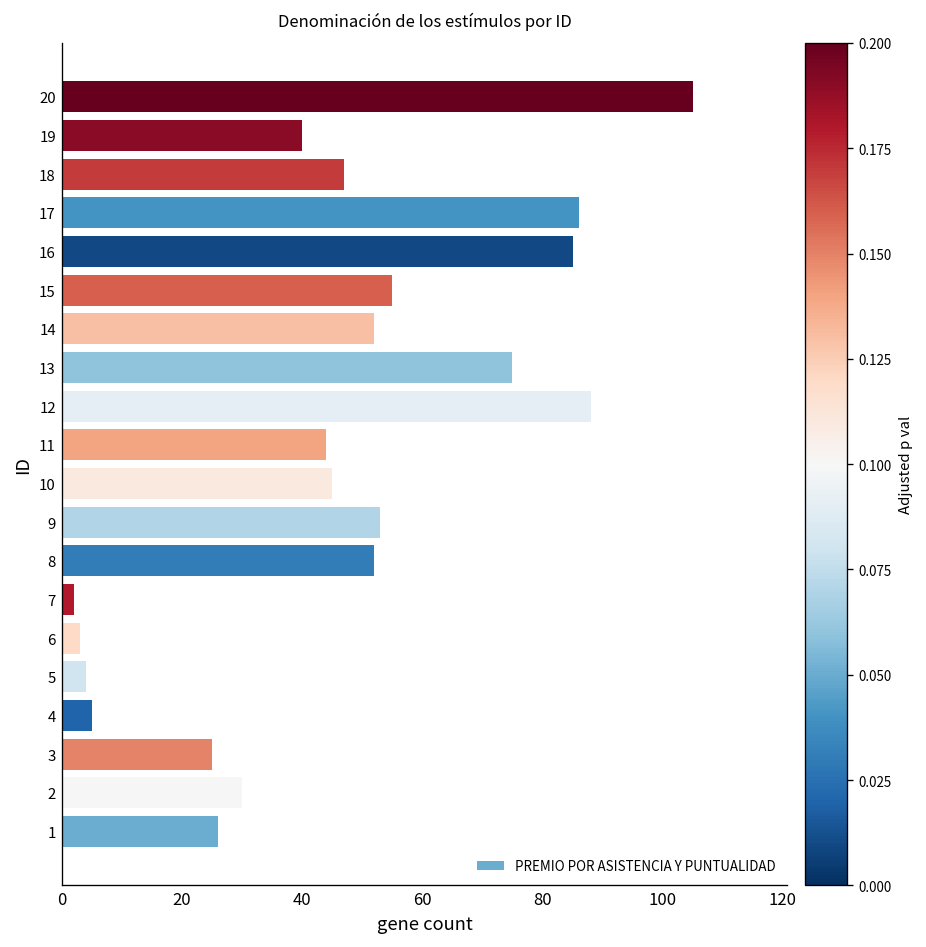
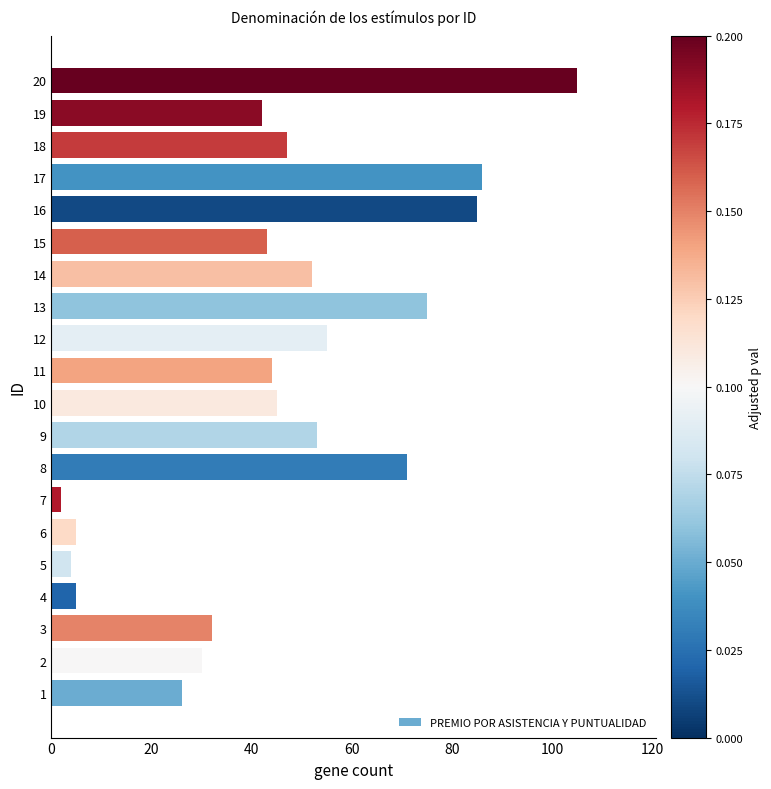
  {
    "20": 105,
-   "19": 40,
+   "19": 42,
    "18": 47,
    "17": 86,
    "16": 85,
-   "15": 55,
+   "15": 43,
    "14": 52,
    "13": 75,
-   "12": 88,
+   "12": 55,
    "11": 44,
    "10": 45,
    "9": 53,
-   "8": 52,
+   "8": 71,
    "7": 2,
-   "6": 3,
+   "6": 5,
    "5": 4,
    "4": 5,
-   "3": 25,
+   "3": 32,
    "2": 30,
    "1": 26
  }
